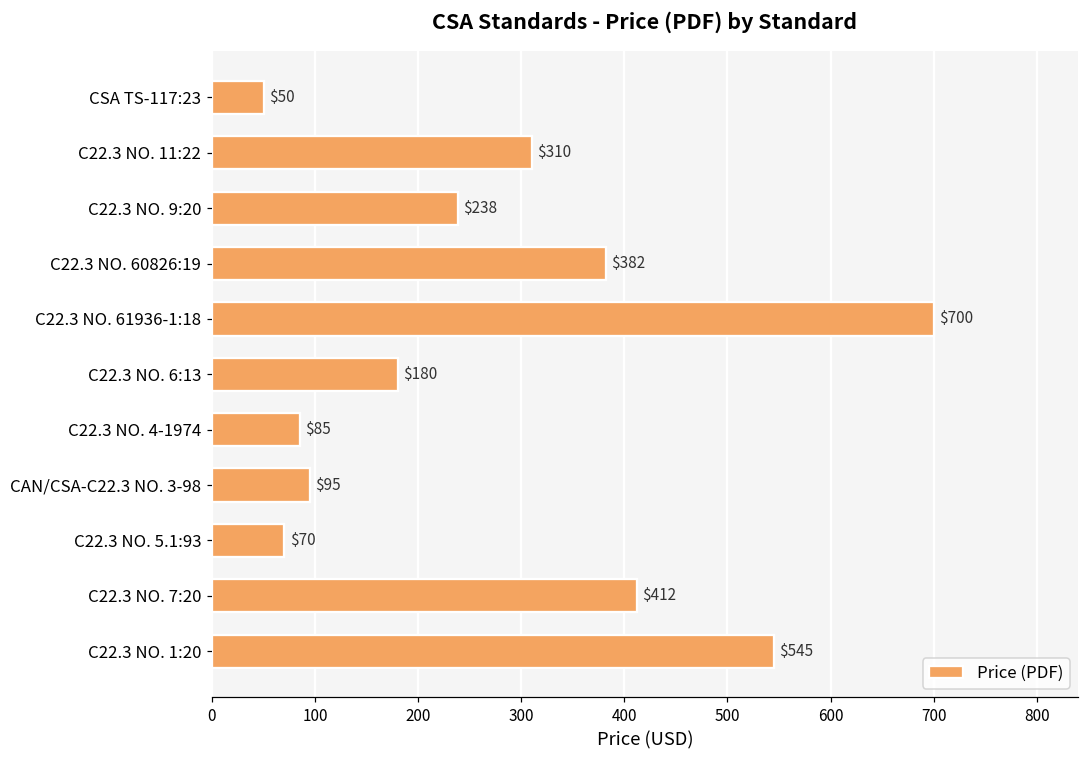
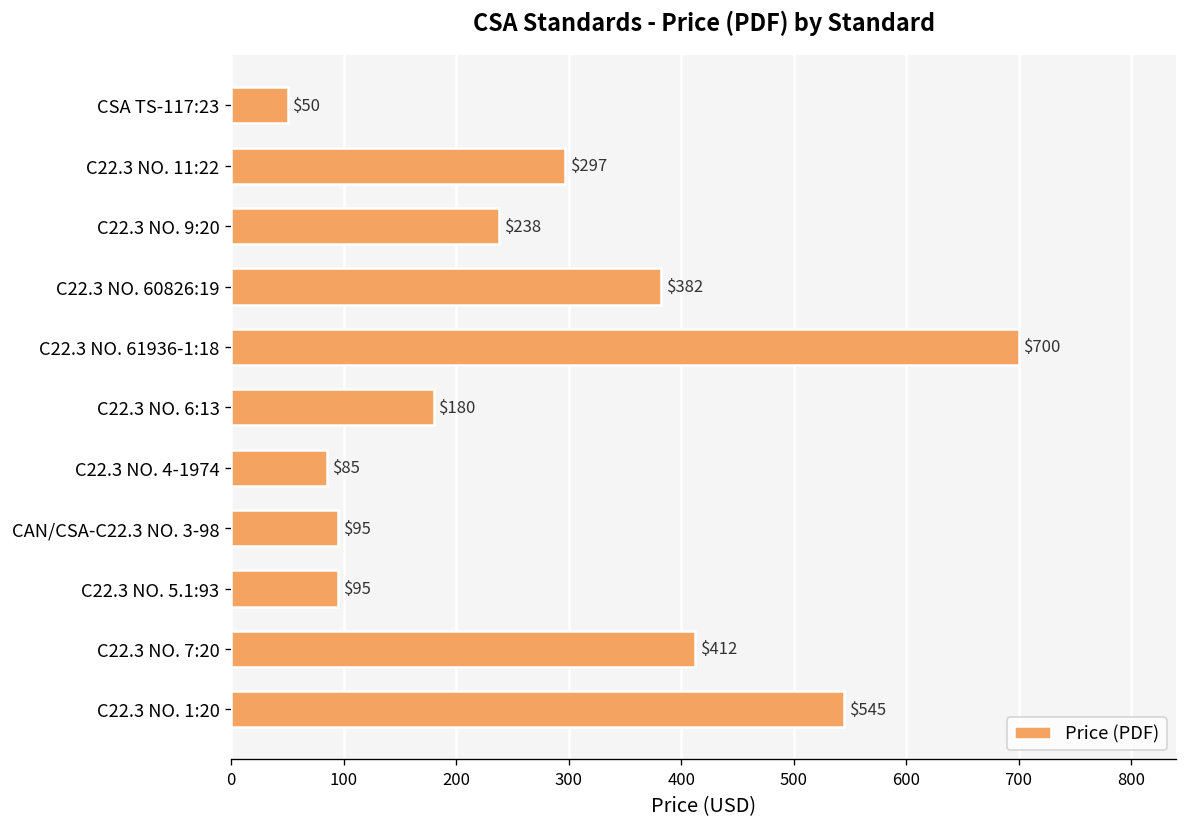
  {
    "CSA TS-117:23": "$50",
-   "C22.3 NO. 11:22": "$310",
+   "C22.3 NO. 11:22": "$297",
    "C22.3 NO. 9:20": "$238",
    "C22.3 NO. 60826:19": "$382",
    "C22.3 NO. 61936-1:18": "$700",
    "C22.3 NO. 6:13": "$180",
    "C22.3 NO. 4-1974": "$85",
    "CAN/CSA-C22.3 NO. 3-98": "$95",
-   "C22.3 NO. 5.1:93": "$70",
+   "C22.3 NO. 5.1:93": "$95",
    "C22.3 NO. 7:20": "$412",
    "C22.3 NO. 1:20": "$545"
  }
